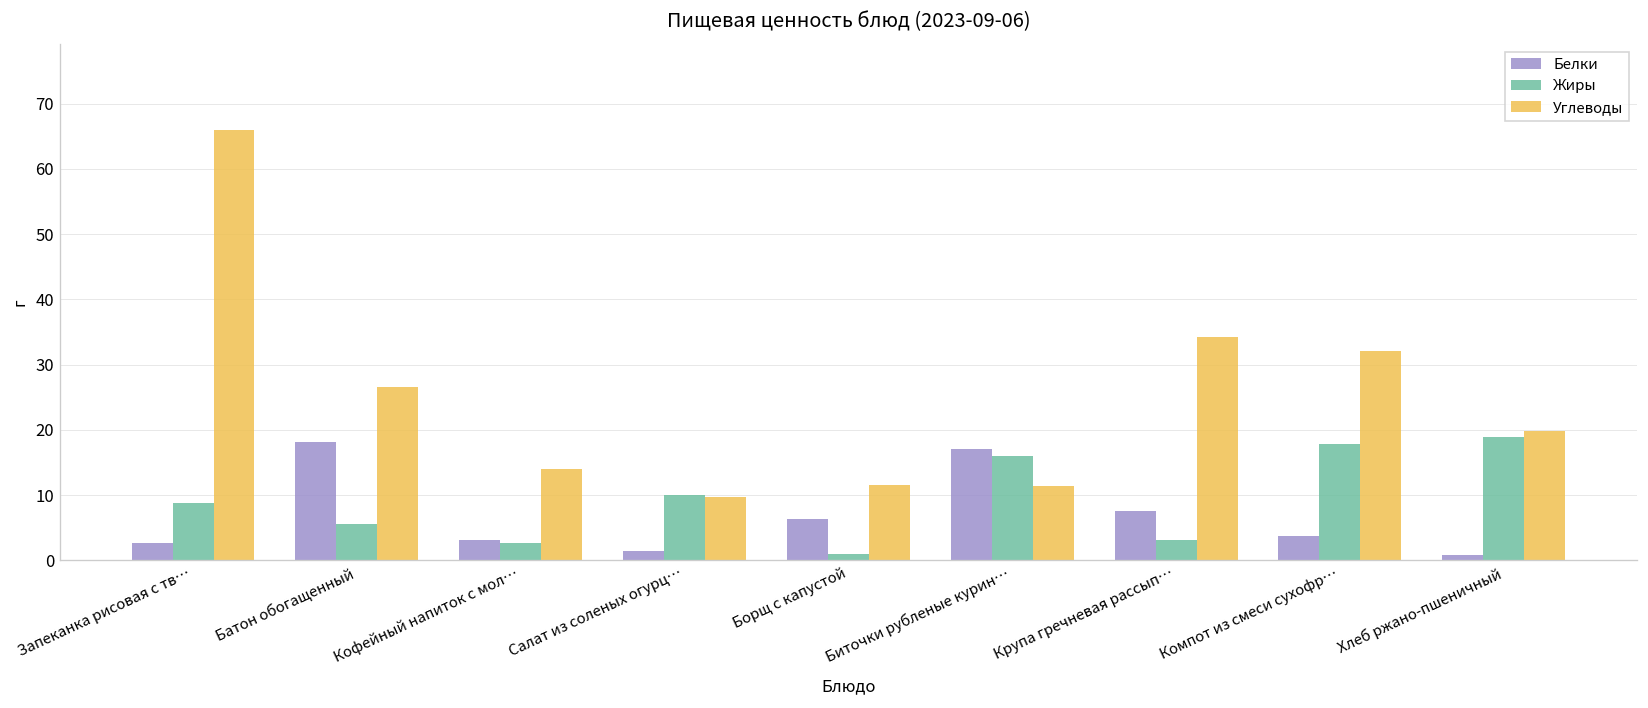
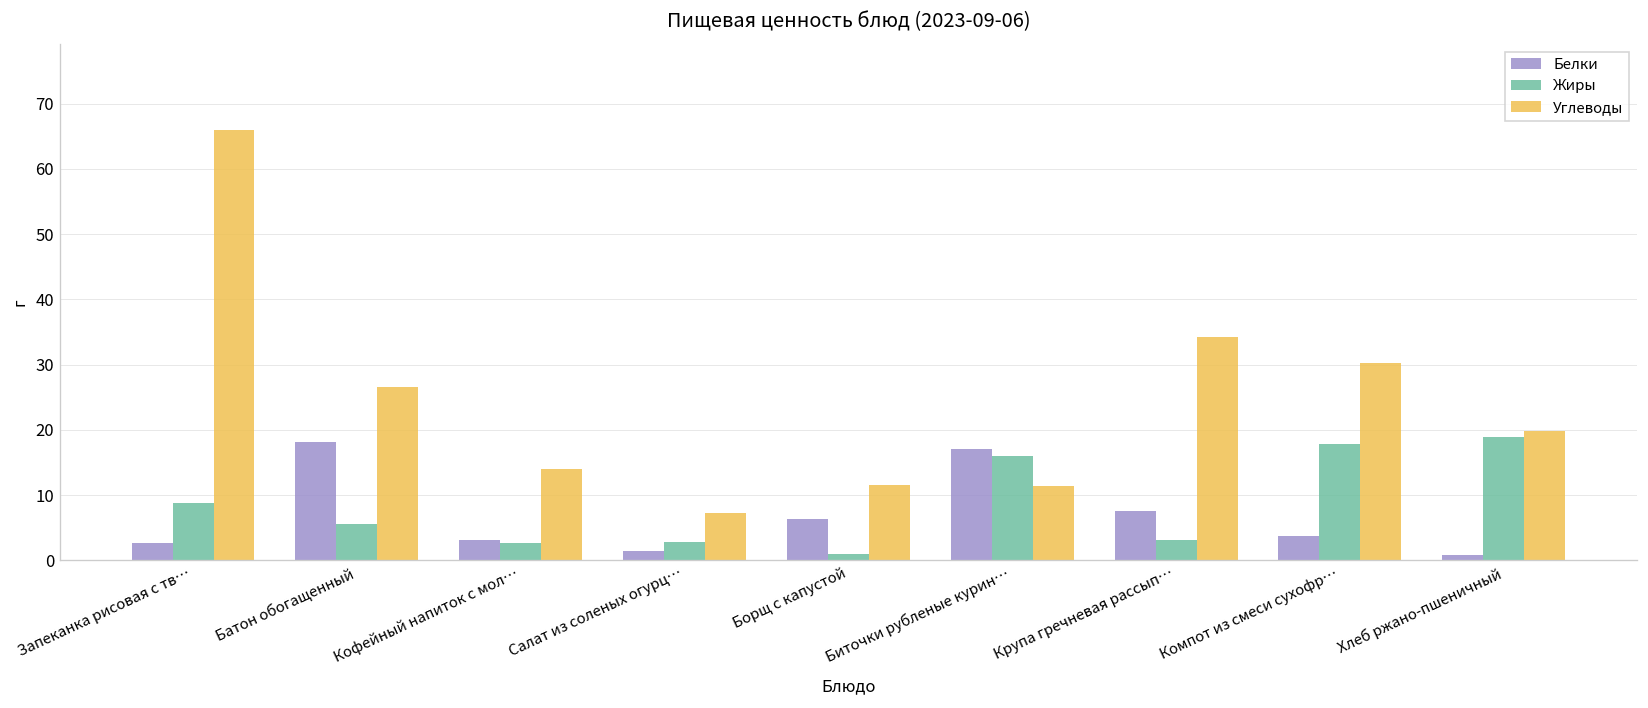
  {
    "Белки": {
      "Запеканка рисовая с тв…": 3,
      "Батон обогащенный": 18,
      "Кофейный напиток с мол…": 3,
      "Салат из соленых огурц…": 1,
      "Борщ с капустой": 6,
      "Биточки рубленые курин…": 17,
      "Крупа гречневая рассып…": 8,
      "Компот из смеси сухофр…": 4,
      "Хлеб ржано-пшеничный": 1
    },
    "Жиры": {
      "Запеканка рисовая с тв…": 9,
      "Батон обогащенный": 6,
      "Кофейный напиток с мол…": 3,
-     "Салат из соленых огурц…": 10,
+     "Салат из соленых огурц…": 3,
      "Борщ с капустой": 1,
      "Биточки рубленые курин…": 16,
      "Крупа гречневая рассып…": 3,
      "Компот из смеси сухофр…": 18,
      "Хлеб ржано-пшеничный": 19
    },
    "Углеводы": {
      "Запеканка рисовая с тв…": 66,
      "Батон обогащенный": 27,
      "Кофейный напиток с мол…": 14,
-     "Салат из соленых огурц…": 10,
+     "Салат из соленых огурц…": 7,
      "Борщ с капустой": 12,
      "Биточки рубленые курин…": 11,
      "Крупа гречневая рассып…": 34,
-     "Компот из смеси сухофр…": 32,
+     "Компот из смеси сухофр…": 30,
      "Хлеб ржано-пшеничный": 20
    }
  }
